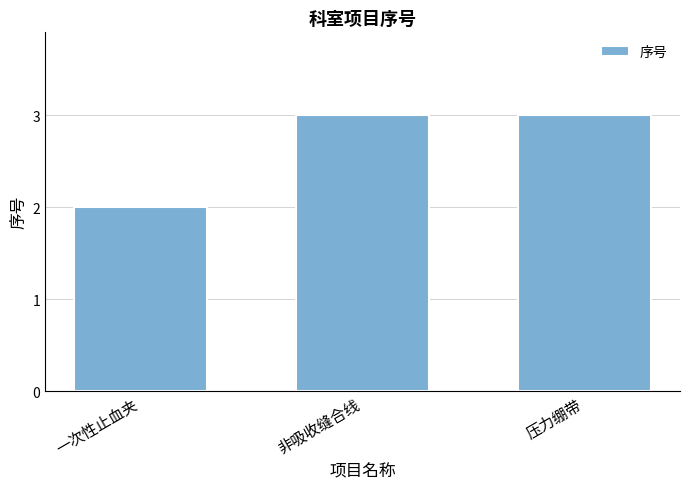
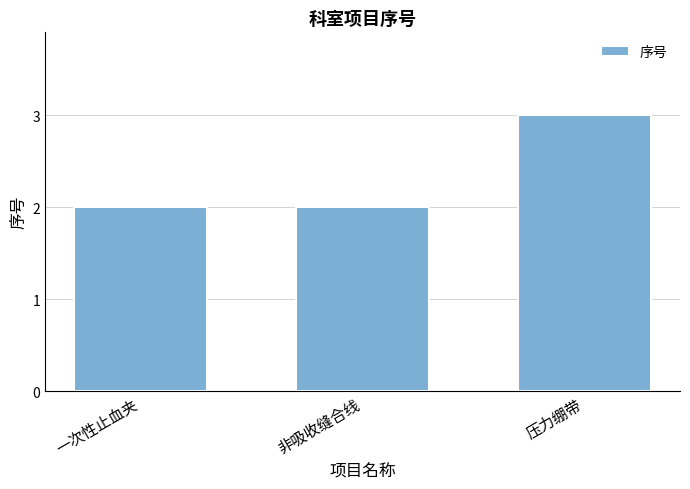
  {
    "一次性止血夹": 2,
-   "非吸收缝合线": 3,
+   "非吸收缝合线": 2,
    "压力绷带": 3
  }
